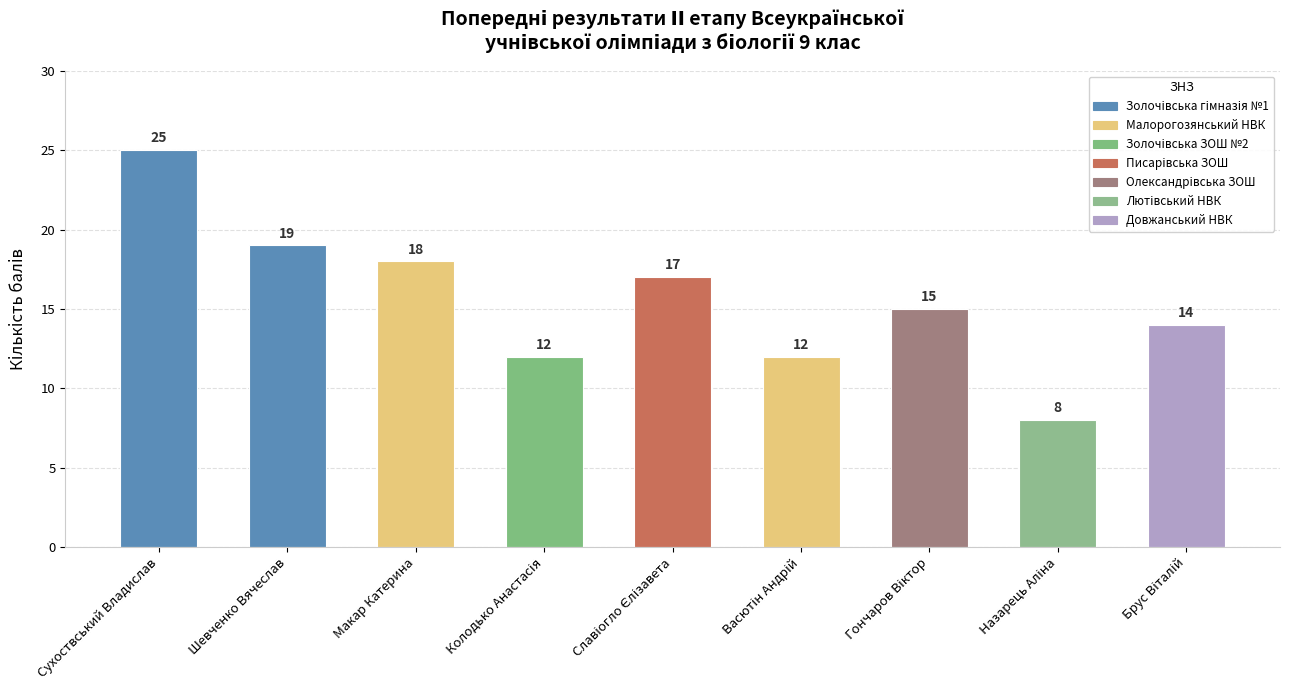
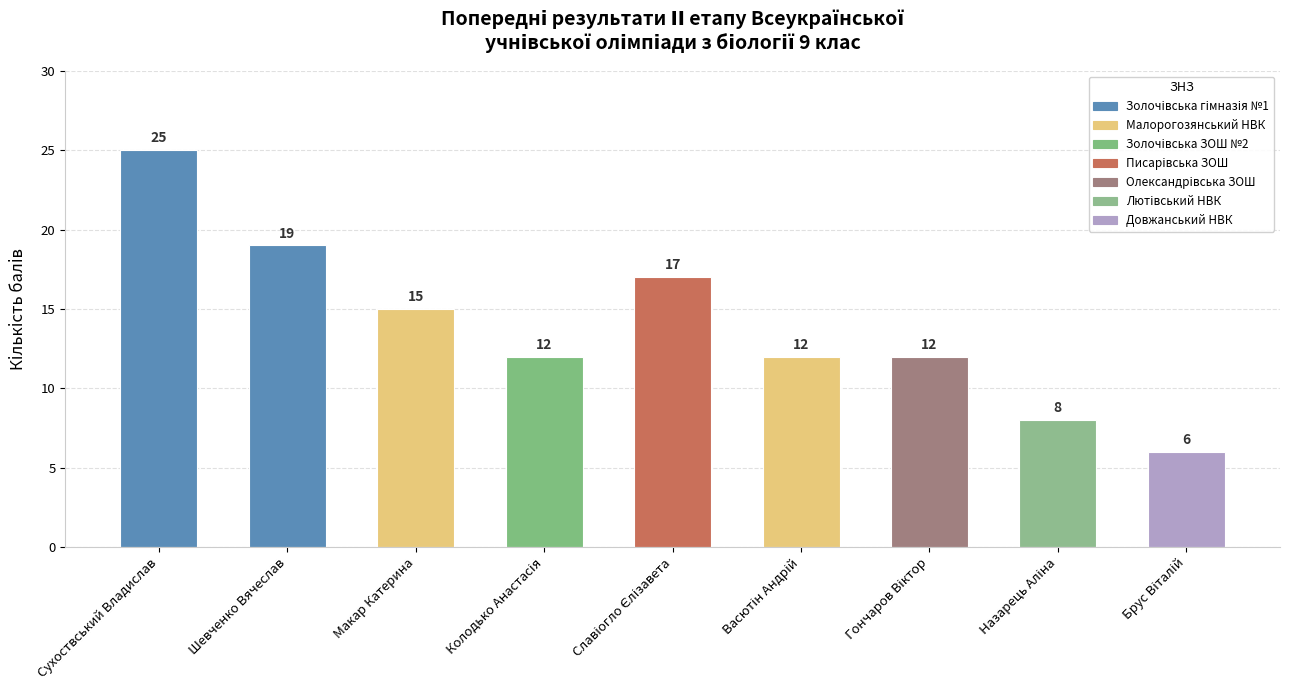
  {
    "Сухоствський Владислав": 25,
    "Шевченко Вячеслав": 19,
-   "Макар Катерина": 18,
+   "Макар Катерина": 15,
    "Колодько Анастасія": 12,
    "Славіогло Єлізавета": 17,
    "Васютін Андрій": 12,
-   "Гончаров Віктор": 15,
+   "Гончаров Віктор": 12,
    "Назарець Аліна": 8,
-   "Брус Віталій": 14
+   "Брус Віталій": 6
  }
